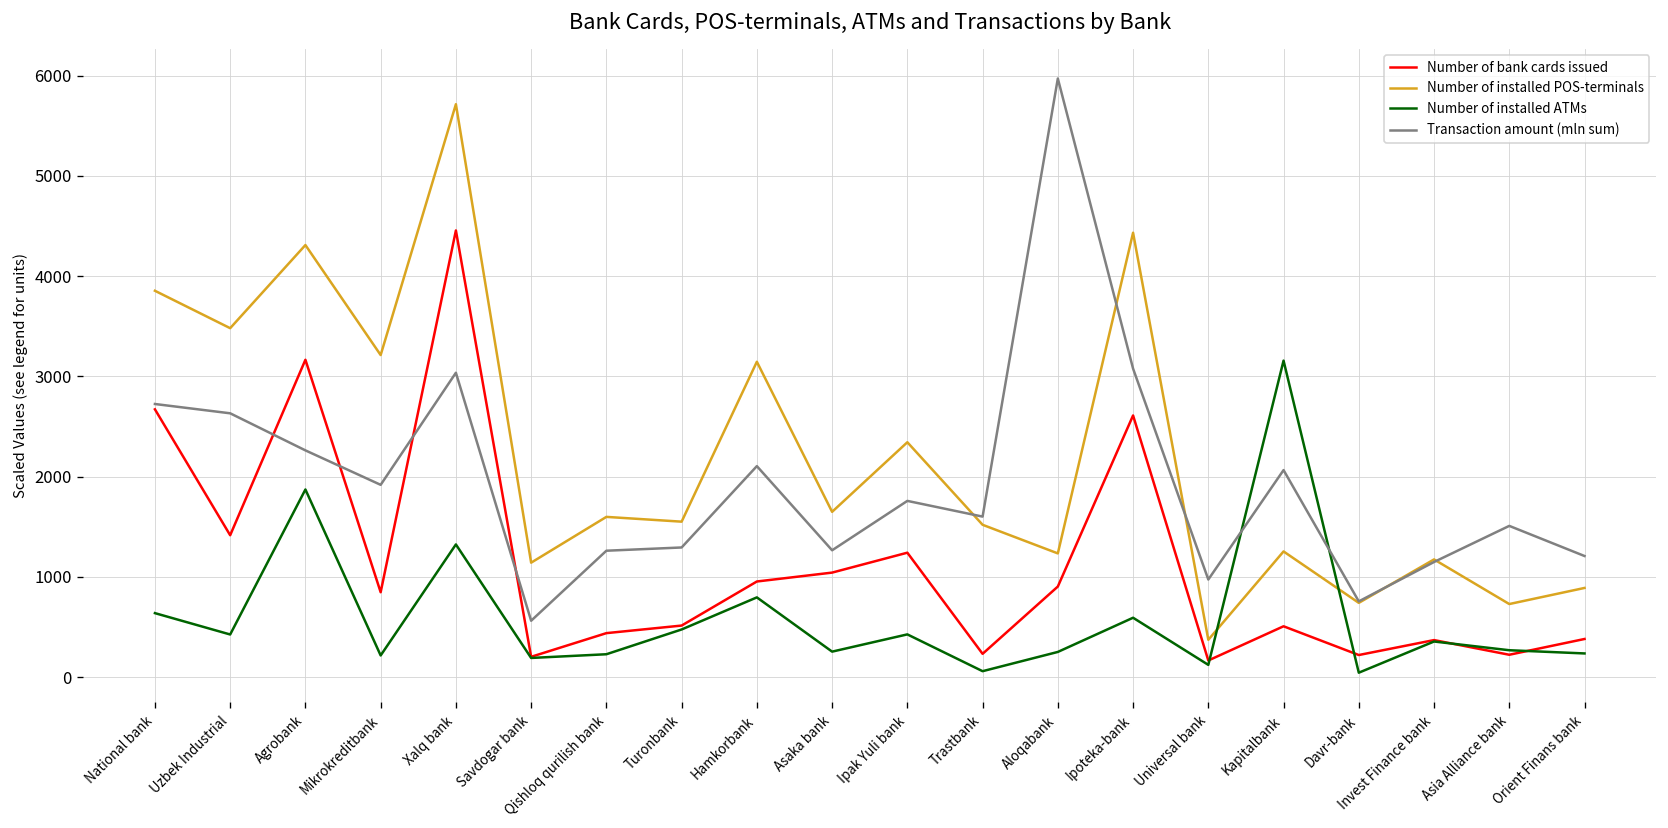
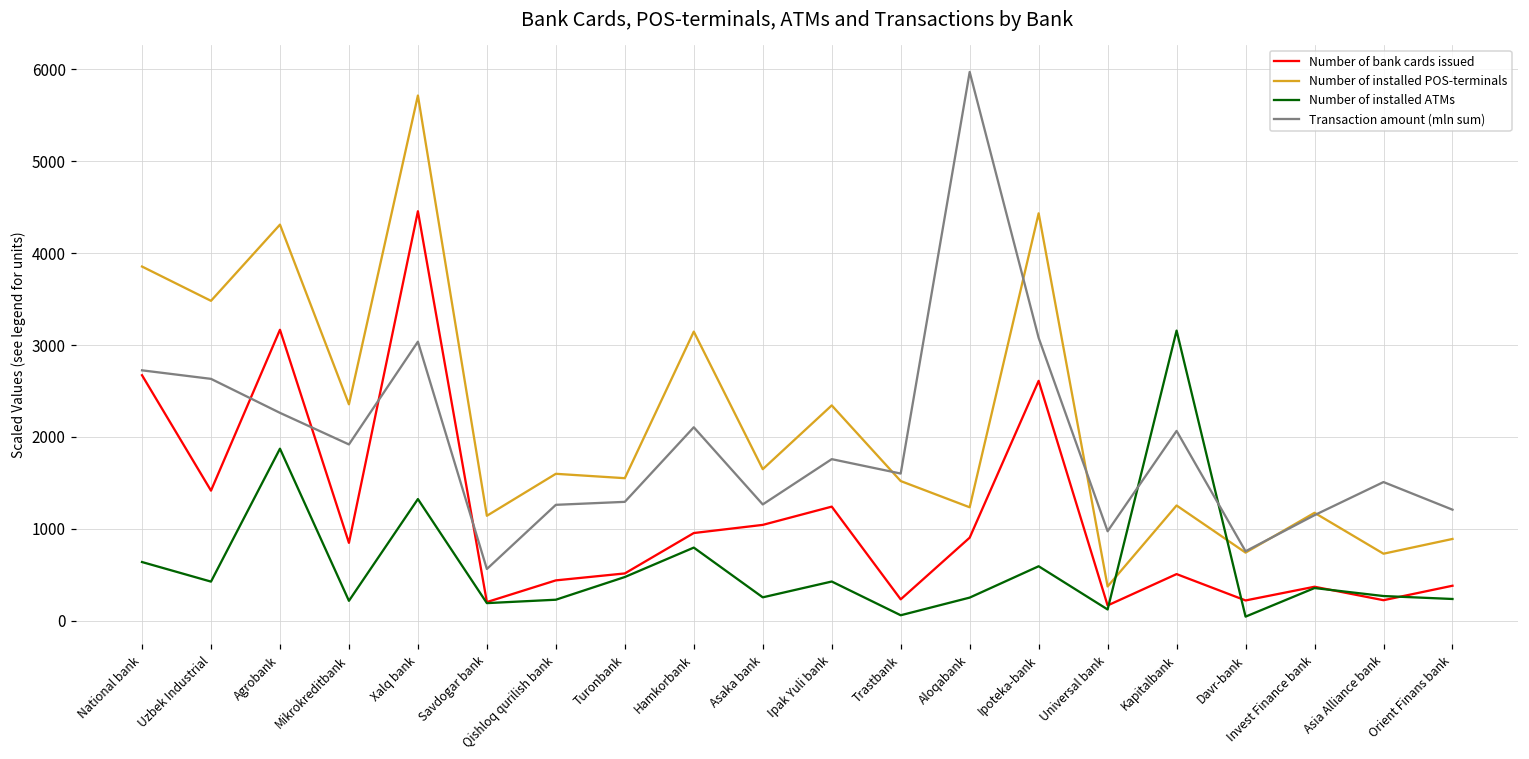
  {
    "Number of bank cards issued": {
      "National bank": 2700,
      "Uzbek Industrial": 1400,
      "Agrobank": 3200,
      "Mikrokreditbank": 800,
      "Xalq bank": 4500,
      "Qishloq qurilish bank": 400,
      "Turonbank": 500,
      "Hamkorbank": 1000,
      "Asaka bank": 1000,
      "Ipak Yuli bank": 1200,
      "Trastbank": 200,
      "Aloqabank": 900,
      "Ipoteka-bank": 2600,
      "Universal bank": 200,
      "Kapitalbank": 500,
      "Davr-bank": 200,
      "Asia Alliance bank": 200,
      "Orient Finans bank": 400
    },
    "Number of installed POS-terminals": {
      "National bank": 3900,
      "Uzbek Industrial": 3500,
      "Agrobank": 4300,
-     "Mikrokreditbank": 3200,
+     "Mikrokreditbank": 2400,
      "Xalq bank": 5700,
      "Savdogar bank": 1100,
      "Qishloq qurilish bank": 1600,
      "Turonbank": 1600,
      "Hamkorbank": 3100,
      "Asaka bank": 1600,
      "Ipak Yuli bank": 2300,
      "Trastbank": 1500,
      "Aloqabank": 1200,
      "Ipoteka-bank": 4400,
      "Universal bank": 400,
      "Kapitalbank": 1300,
      "Asia Alliance bank": 700,
      "Orient Finans bank": 900
    },
    "Number of installed ATMs": {
      "National bank": 600,
      "Uzbek Industrial": 400,
      "Agrobank": 1900,
      "Mikrokreditbank": 200,
      "Xalq bank": 1300,
      "Qishloq qurilish bank": 200,
      "Turonbank": 500,
      "Hamkorbank": 800,
      "Asaka bank": 300,
      "Ipak Yuli bank": 400,
      "Trastbank": 100,
      "Aloqabank": 300,
      "Ipoteka-bank": 600,
      "Universal bank": 100,
      "Kapitalbank": 3200,
      "Davr-bank": 0,
      "Asia Alliance bank": 300,
      "Orient Finans bank": 200
    },
    "Transaction amount (mln sum)": {
      "National bank": 2700,
      "Uzbek Industrial": 2600,
      "Agrobank": 2300,
      "Mikrokreditbank": 1900,
      "Xalq bank": 3000,
      "Savdogar bank": 600,
      "Qishloq qurilish bank": 1300,
      "Turonbank": 1300,
      "Hamkorbank": 2100,
      "Asaka bank": 1300,
      "Ipak Yuli bank": 1800,
      "Trastbank": 1600,
      "Aloqabank": 6000,
      "Ipoteka-bank": 3100,
      "Universal bank": 1000,
      "Kapitalbank": 2100,
      "Asia Alliance bank": 1500,
      "Orient Finans bank": 1200
    }
  }
